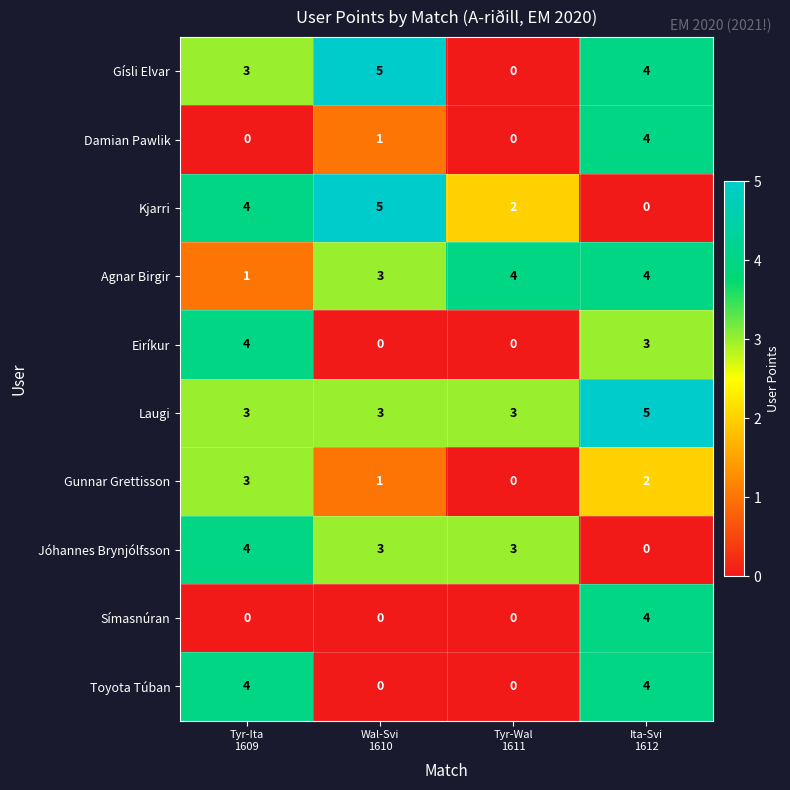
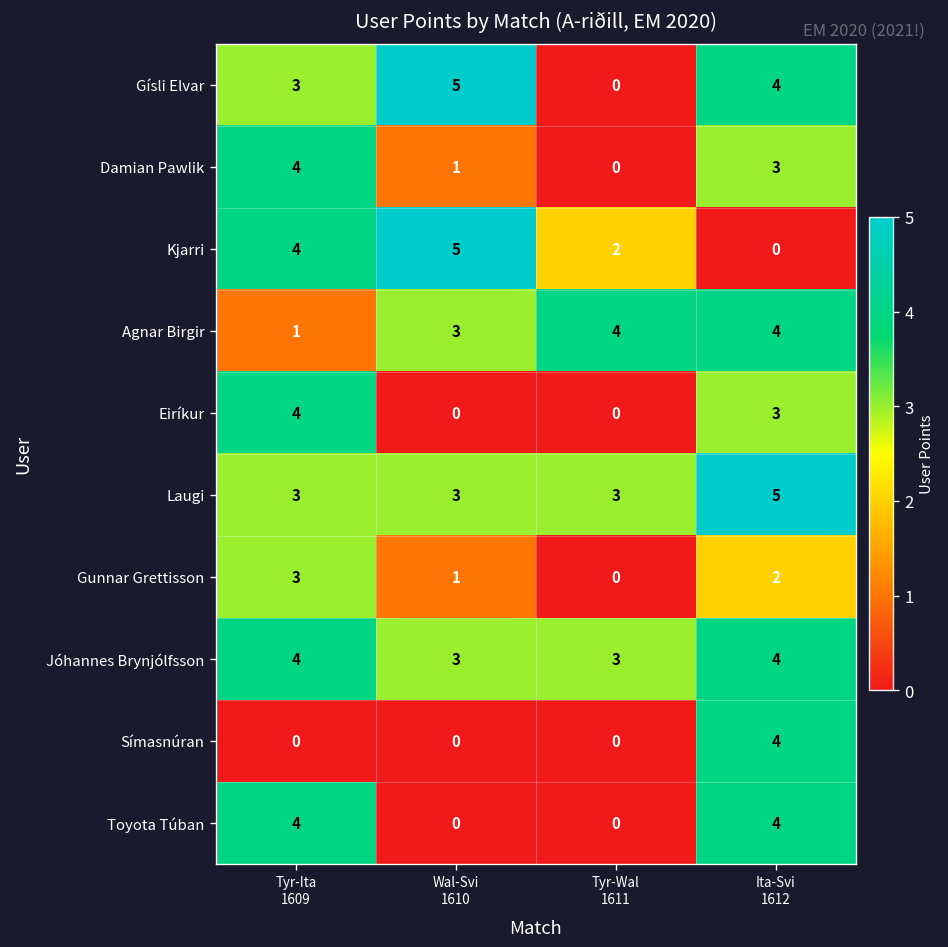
  {
    "Gísli Elvar": {
      "Tyr-Ita 1609": 3,
      "Wal-Svi 1610": 5,
      "Tyr-Wal 1611": 0,
      "Ita-Svi 1612": 4
    },
    "Damian Pawlik": {
-     "Tyr-Ita 1609": 0,
+     "Tyr-Ita 1609": 4,
      "Wal-Svi 1610": 1,
      "Tyr-Wal 1611": 0,
-     "Ita-Svi 1612": 4
+     "Ita-Svi 1612": 3
    },
    "Kjarri": {
      "Tyr-Ita 1609": 4,
      "Wal-Svi 1610": 5,
      "Tyr-Wal 1611": 2,
      "Ita-Svi 1612": 0
    },
    "Agnar Birgir": {
      "Tyr-Ita 1609": 1,
      "Wal-Svi 1610": 3,
      "Tyr-Wal 1611": 4,
      "Ita-Svi 1612": 4
    },
    "Eiríkur": {
      "Tyr-Ita 1609": 4,
      "Wal-Svi 1610": 0,
      "Tyr-Wal 1611": 0,
      "Ita-Svi 1612": 3
    },
    "Laugi": {
      "Tyr-Ita 1609": 3,
      "Wal-Svi 1610": 3,
      "Tyr-Wal 1611": 3,
      "Ita-Svi 1612": 5
    },
    "Gunnar Grettisson": {
      "Tyr-Ita 1609": 3,
      "Wal-Svi 1610": 1,
      "Tyr-Wal 1611": 0,
      "Ita-Svi 1612": 2
    },
    "Jóhannes Brynjólfsson": {
      "Tyr-Ita 1609": 4,
      "Wal-Svi 1610": 3,
      "Tyr-Wal 1611": 3,
-     "Ita-Svi 1612": 0
+     "Ita-Svi 1612": 4
    },
    "Símasnúran": {
      "Tyr-Ita 1609": 0,
      "Wal-Svi 1610": 0,
      "Tyr-Wal 1611": 0,
      "Ita-Svi 1612": 4
    },
    "Toyota Túban": {
      "Tyr-Ita 1609": 4,
      "Wal-Svi 1610": 0,
      "Tyr-Wal 1611": 0,
      "Ita-Svi 1612": 4
    }
  }
